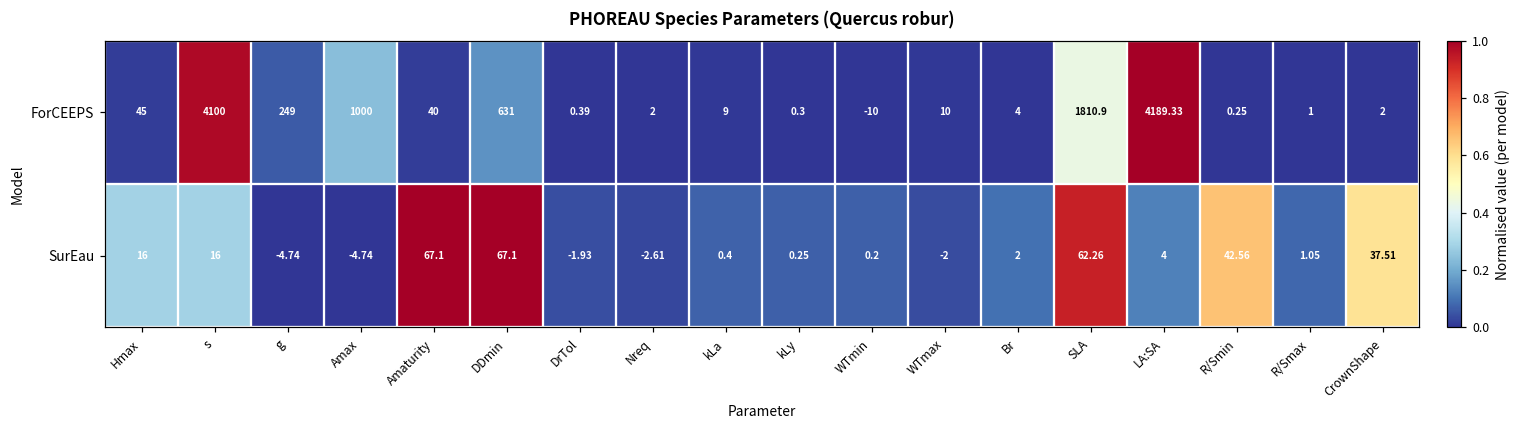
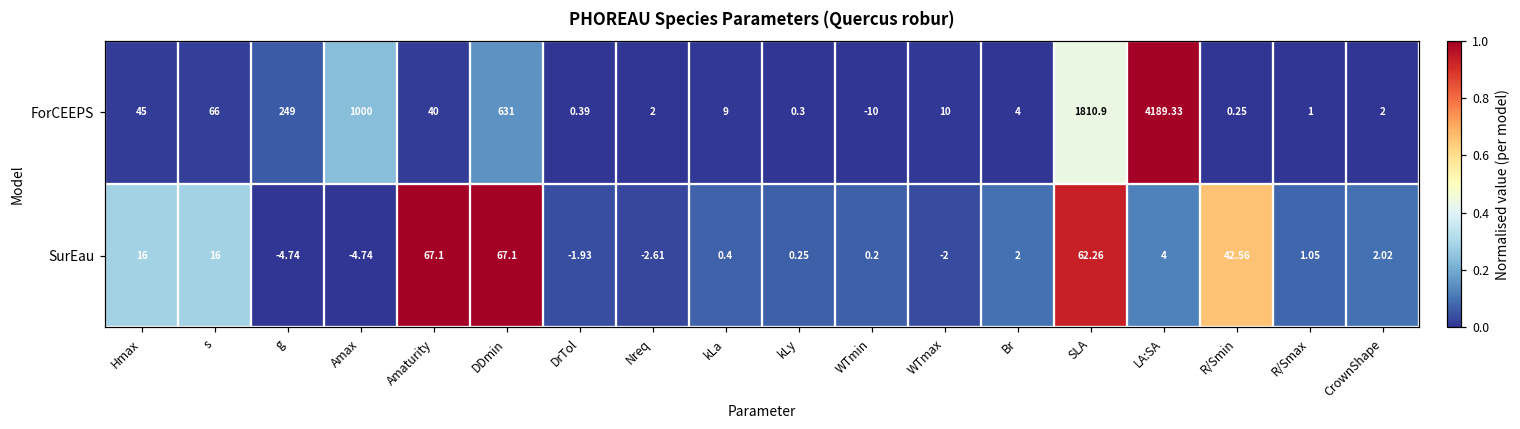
  {
    "ForCEEPS": {
      "Hmax": 45,
-     "s": 4100,
+     "s": 66,
      "g": 249,
      "Amax": 1000,
      "Amaturity": 40,
      "DDmin": 631,
      "DrTol": 0.39,
      "Nreq": 2,
      "kLa": 9,
      "kLy": 0.3,
      "WTmin": -10,
      "WTmax": 10,
      "Br": 4,
      "SLA": 1810.9,
      "LA:SA": 4189.33,
      "R/Smin": 0.25,
      "R/Smax": 1,
      "CrownShape": 2
    },
    "SurEau": {
      "Hmax": 16,
      "s": 16,
      "g": -4.74,
      "Amax": -4.74,
      "Amaturity": 67.1,
      "DDmin": 67.1,
      "DrTol": -1.93,
      "Nreq": -2.61,
      "kLa": 0.4,
      "kLy": 0.25,
      "WTmin": 0.2,
      "WTmax": -2,
      "Br": 2,
      "SLA": 62.26,
      "LA:SA": 4,
      "R/Smin": 42.56,
      "R/Smax": 1.05,
-     "CrownShape": 37.51
+     "CrownShape": 2.02
    }
  }
